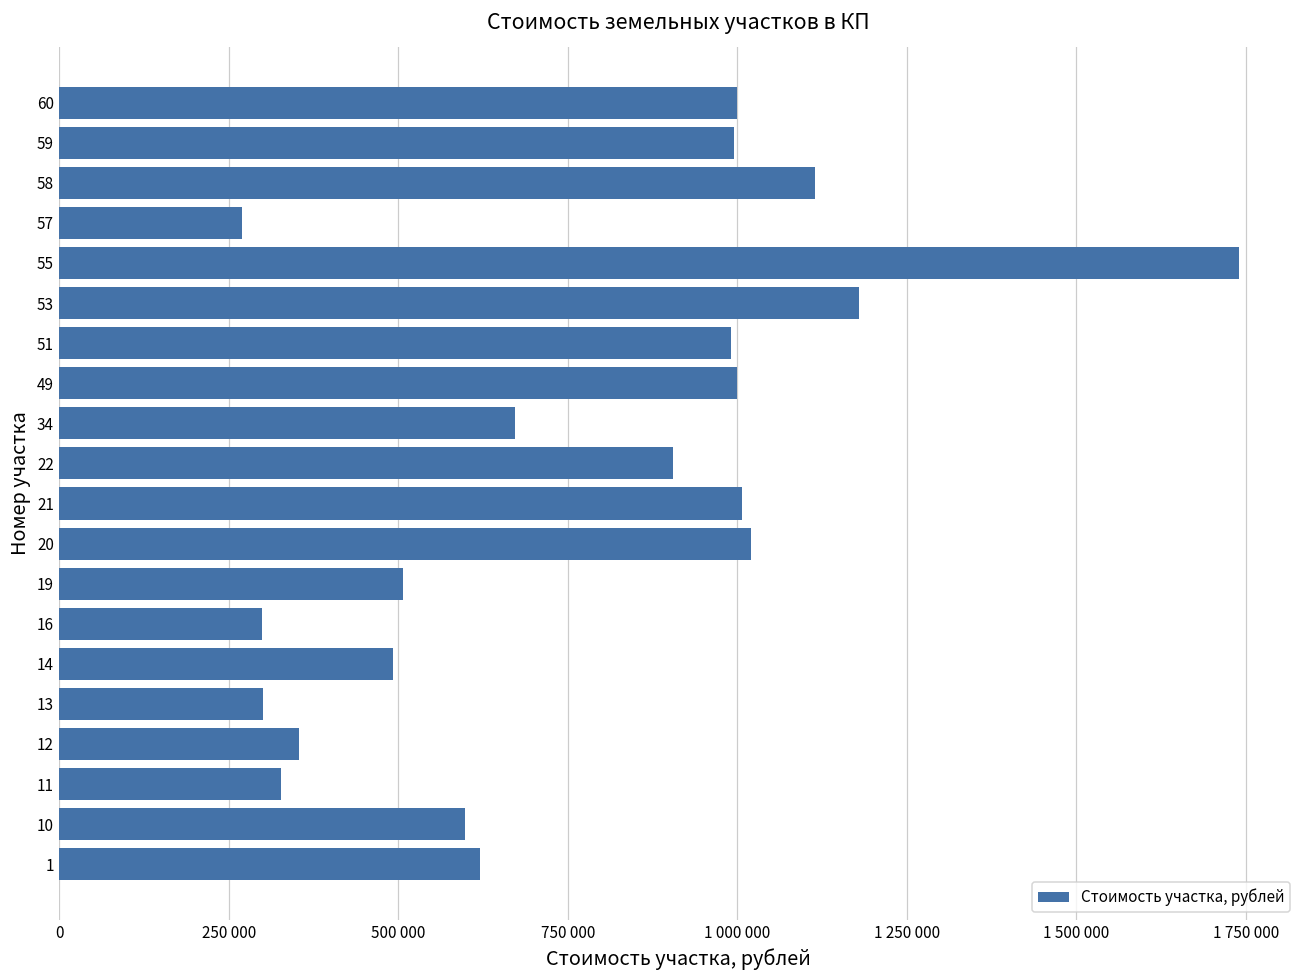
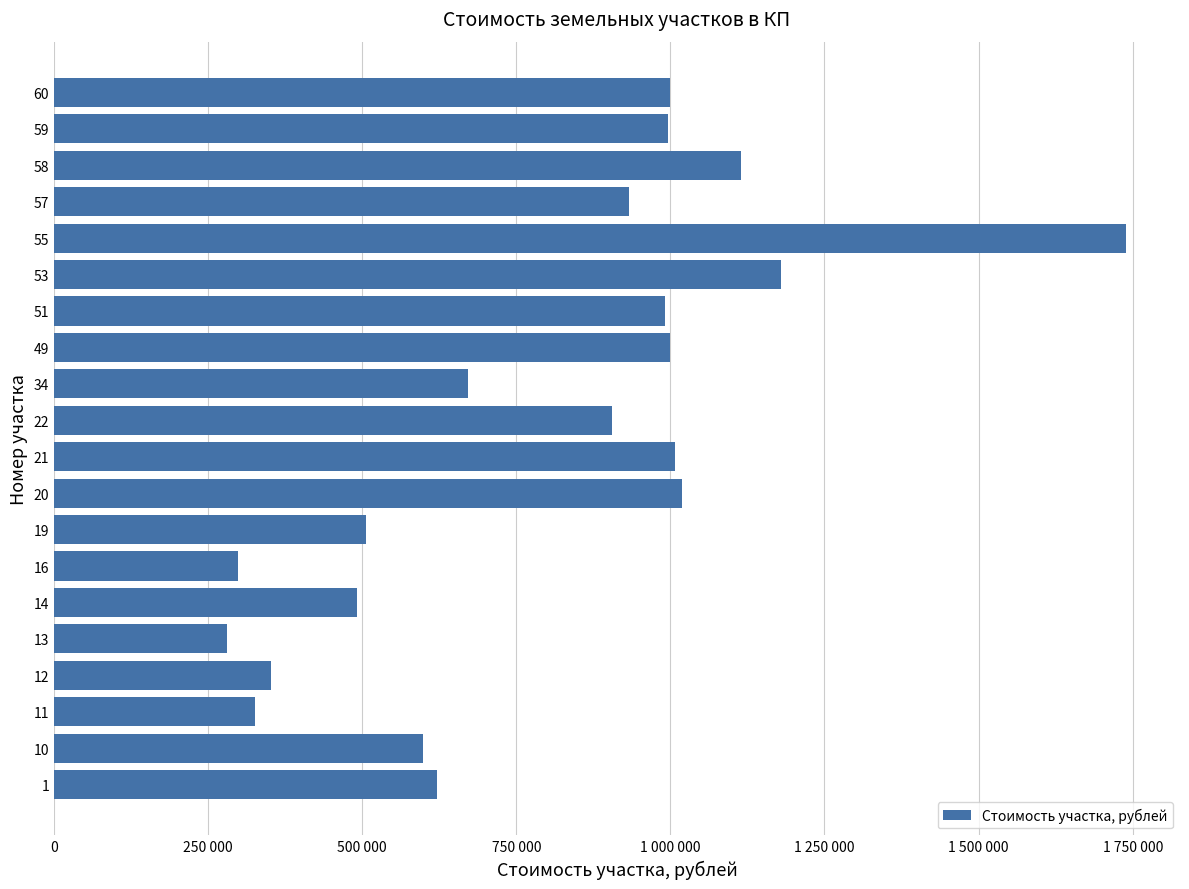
  {
    "60": 1000000,
    "59": 1000000,
    "58": 1110000,
-   "57": 270000,
+   "57": 930000,
    "55": 1740000,
    "53": 1180000,
    "51": 990000,
    "49": 1000000,
    "34": 670000,
    "22": 900000,
    "21": 1010000,
    "20": 1020000,
    "19": 510000,
    "16": 300000,
    "14": 490000,
-   "13": 300000,
+   "13": 280000,
    "12": 350000,
    "11": 330000,
    "10": 600000,
    "1": 620000
  }
